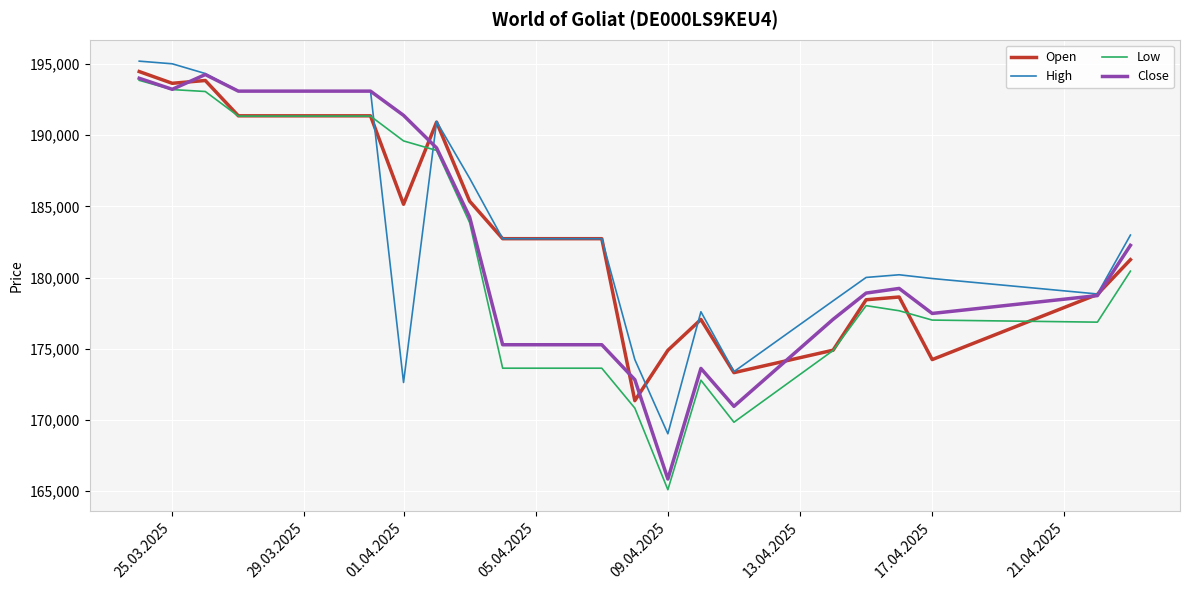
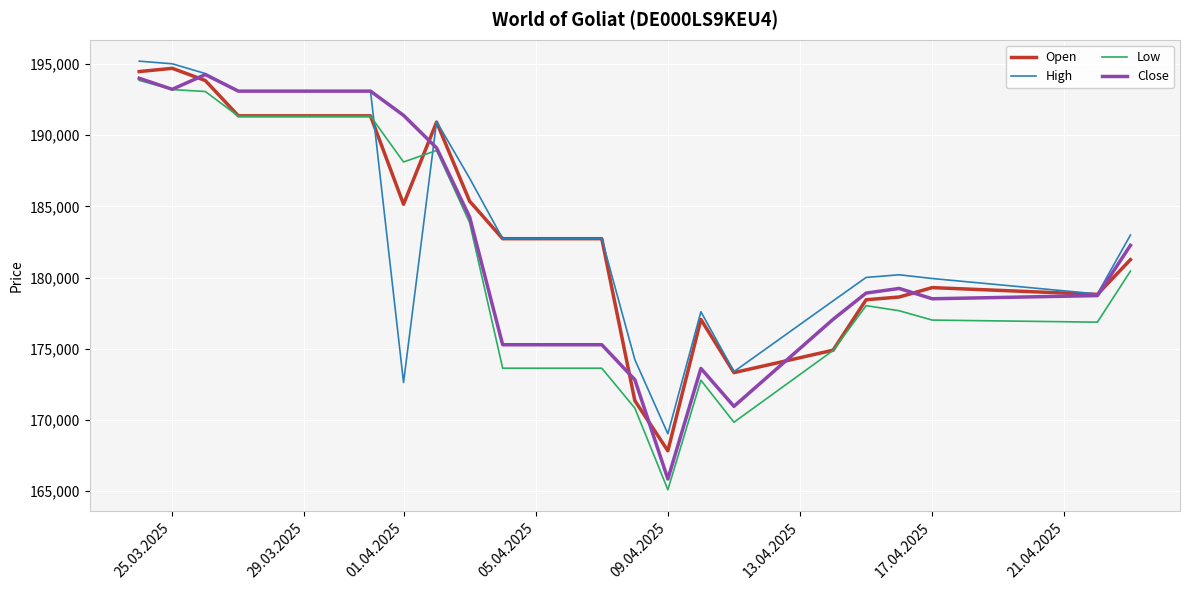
  {
    "Open": {
-     "25.03.2025": "193,600",
+     "25.03.2025": "194,700",
      "01.04.2025": "185,100",
-     "09.04.2025": "174,900",
-     "17.04.2025": "174,200"
+     "09.04.2025": "167,800",
+     "17.04.2025": "179,300"
    },
    "High": {
      "25.03.2025": "195,000",
      "01.04.2025": "172,600",
      "09.04.2025": "169,000",
      "17.04.2025": "179,900"
    },
    "Low": {
-     "01.04.2025": "189,600",
+     "01.04.2025": "188,100",
      "09.04.2025": "165,100",
      "17.04.2025": "177,000"
    },
    "Close": {
      "01.04.2025": "191,400",
      "09.04.2025": "165,900",
-     "17.04.2025": "177,500"
+     "17.04.2025": "178,500"
    }
  }
